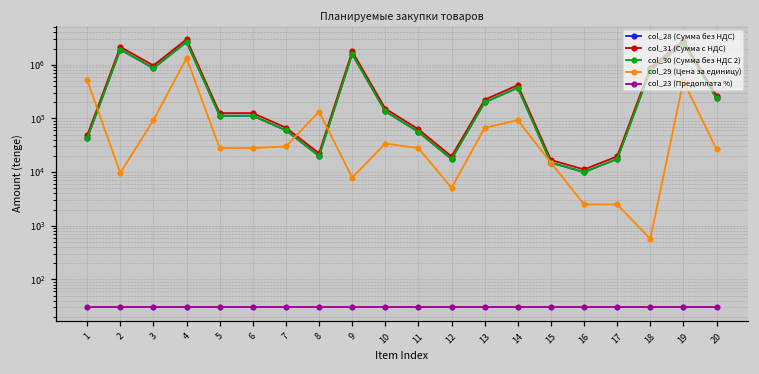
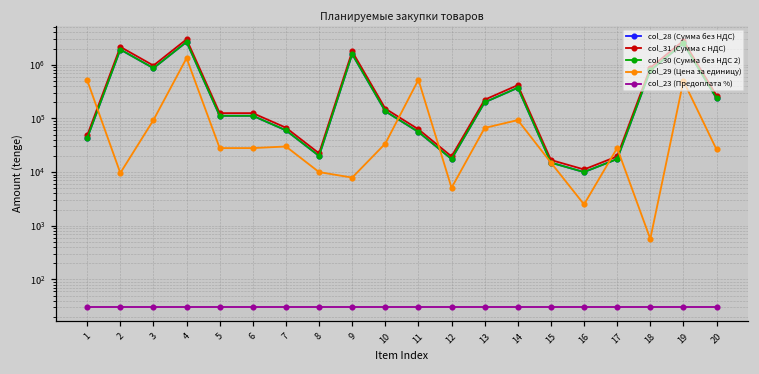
  {
    "col_29 (Цена за единицу)": {
      "1": 500000,
      "2": 10000,
      "3": 90000,
      "4": 1300000,
      "5": 30000,
      "6": 30000,
      "7": 30000,
-     "8": 130000,
+     "8": 10000,
      "9": 8000,
      "10": 30000,
-     "11": 30000,
+     "11": 500000,
      "12": 5000,
      "13": 70000,
      "14": 90000,
      "16": 3000,
-     "17": 3000,
+     "17": 30000,
      "18": 600,
      "20": 30000
    },
    "col_23 (Предоплата %)": {
      "1": 30,
      "2": 30,
      "3": 30,
      "4": 30,
      "5": 30,
      "6": 30,
      "7": 30,
      "8": 30,
      "9": 30,
      "10": 30,
      "11": 30,
      "12": 30,
      "13": 30,
      "14": 30,
      "15": 30,
      "16": 30,
      "17": 30,
      "18": 30,
      "19": 30,
      "20": 30
    }
  }
